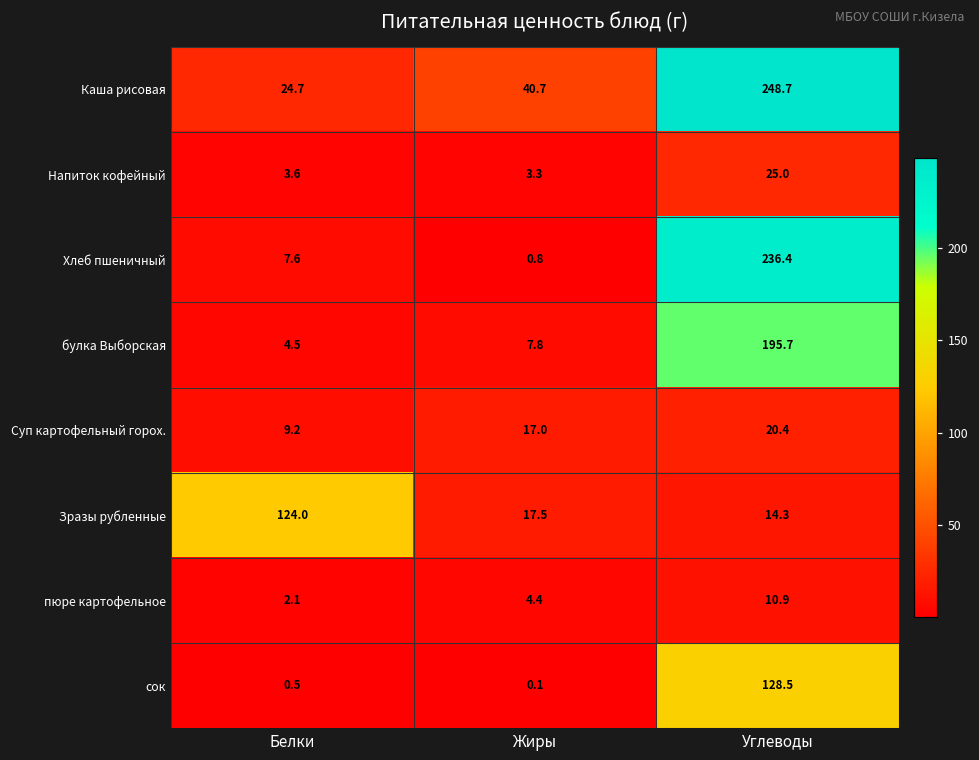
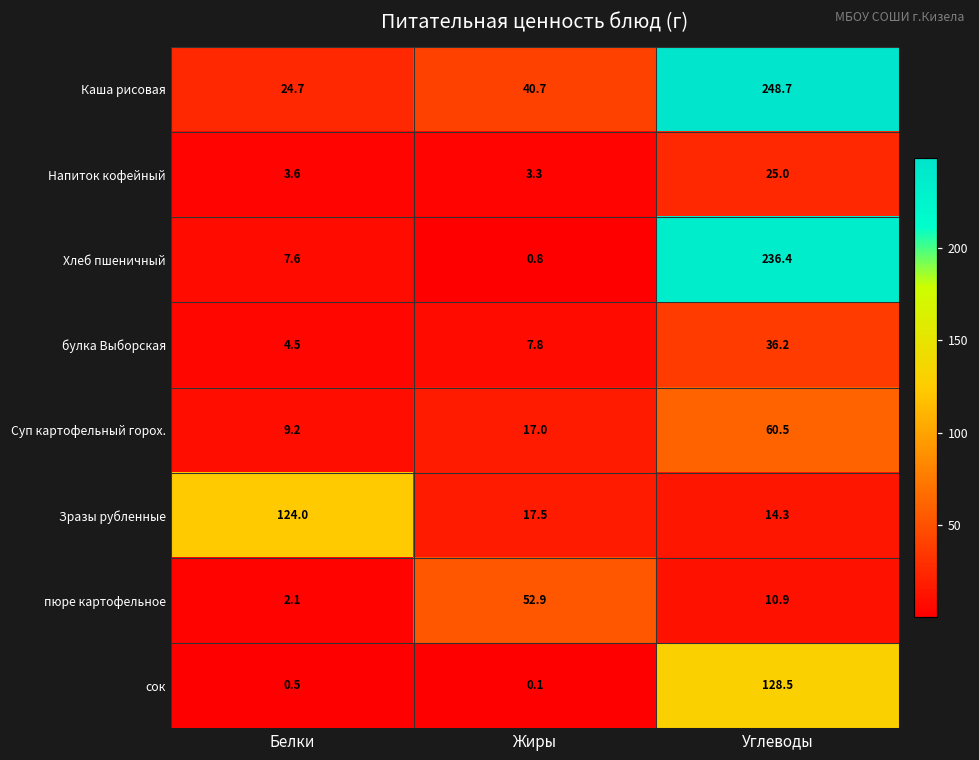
  {
    "Каша рисовая": {
      "Белки": 24.7,
      "Жиры": 40.7,
      "Углеводы": 248.7
    },
    "Напиток кофейный": {
      "Белки": 3.6,
      "Жиры": 3.3,
      "Углеводы": 25.0
    },
    "Хлеб пшеничный": {
      "Белки": 7.6,
      "Жиры": 0.8,
      "Углеводы": 236.4
    },
    "булка Выборская": {
      "Белки": 4.5,
      "Жиры": 7.8,
-     "Углеводы": 195.7
+     "Углеводы": 36.2
    },
    "Суп картофельный горох.": {
      "Белки": 9.2,
      "Жиры": 17.0,
-     "Углеводы": 20.4
+     "Углеводы": 60.5
    },
    "Зразы рубленные": {
      "Белки": 124.0,
      "Жиры": 17.5,
      "Углеводы": 14.3
    },
    "пюре картофельное": {
      "Белки": 2.1,
-     "Жиры": 4.4,
+     "Жиры": 52.9,
      "Углеводы": 10.9
    },
    "сок": {
      "Белки": 0.5,
      "Жиры": 0.1,
      "Углеводы": 128.5
    }
  }
